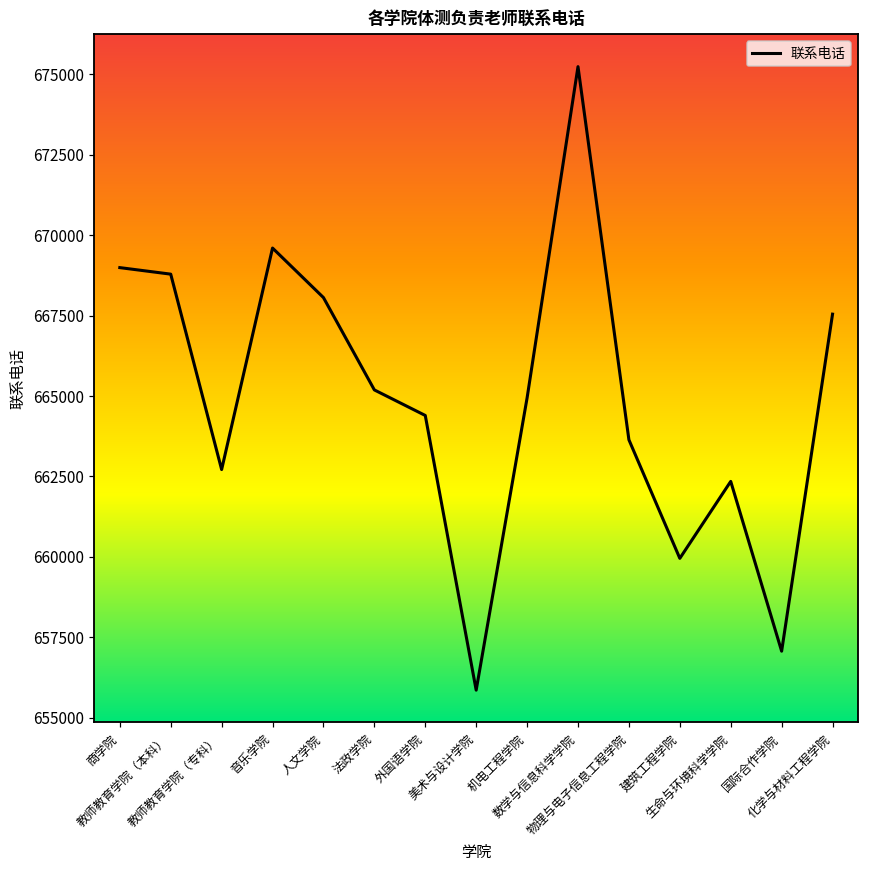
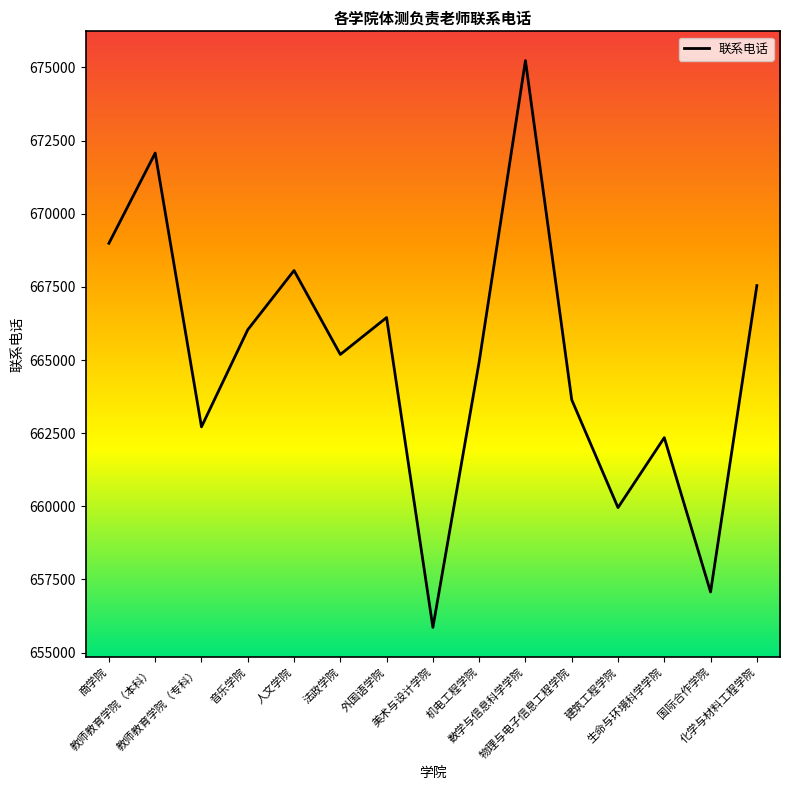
  {
    "商学院": 669000,
-   "教师教育学院（本科）": 668800,
+   "教师教育学院（本科）": 672100,
    "教师教育学院（专科）": 662700,
-   "音乐学院": 669600,
+   "音乐学院": 666000,
    "人文学院": 668100,
    "法政学院": 665200,
-   "外国语学院": 664400,
+   "外国语学院": 666500,
    "美术与设计学院": 655900,
    "机电工程学院": 664900,
    "数学与信息科学学院": 675200,
    "物理与电子信息工程学院": 663600,
    "建筑工程学院": 660000,
    "生命与环境科学学院": 662300,
    "国际合作学院": 657100,
    "化学与材料工程学院": 667500
  }
